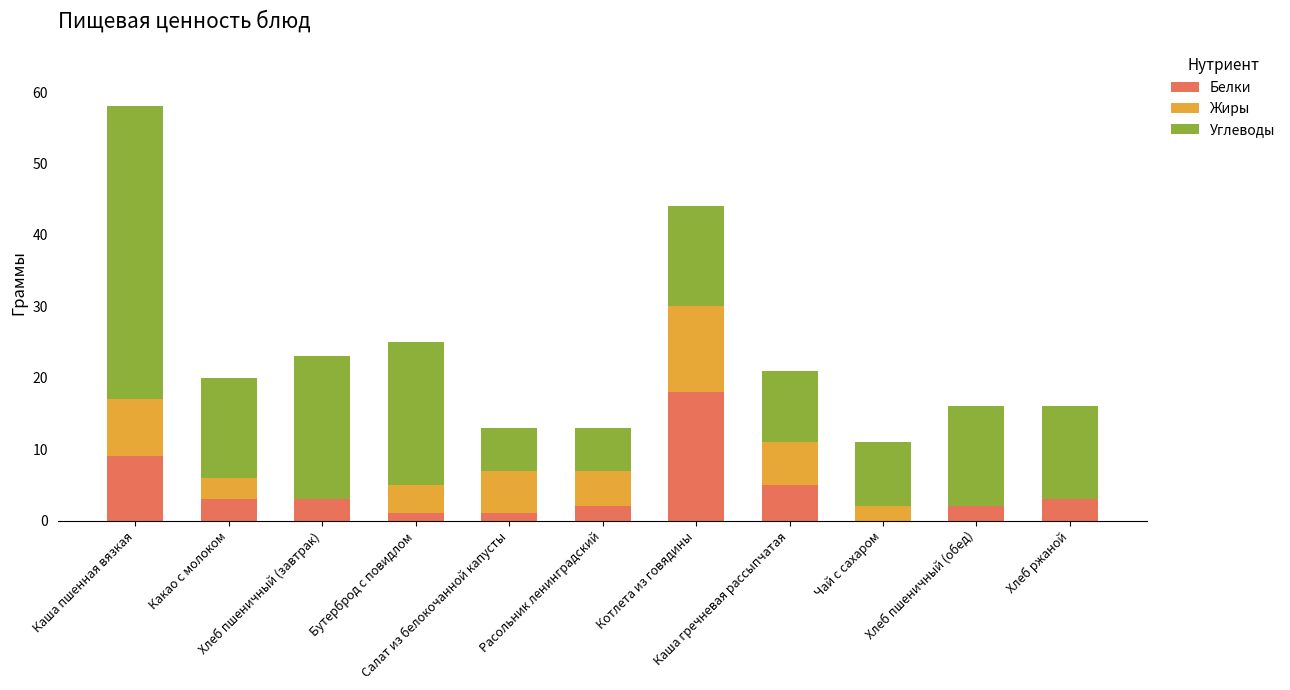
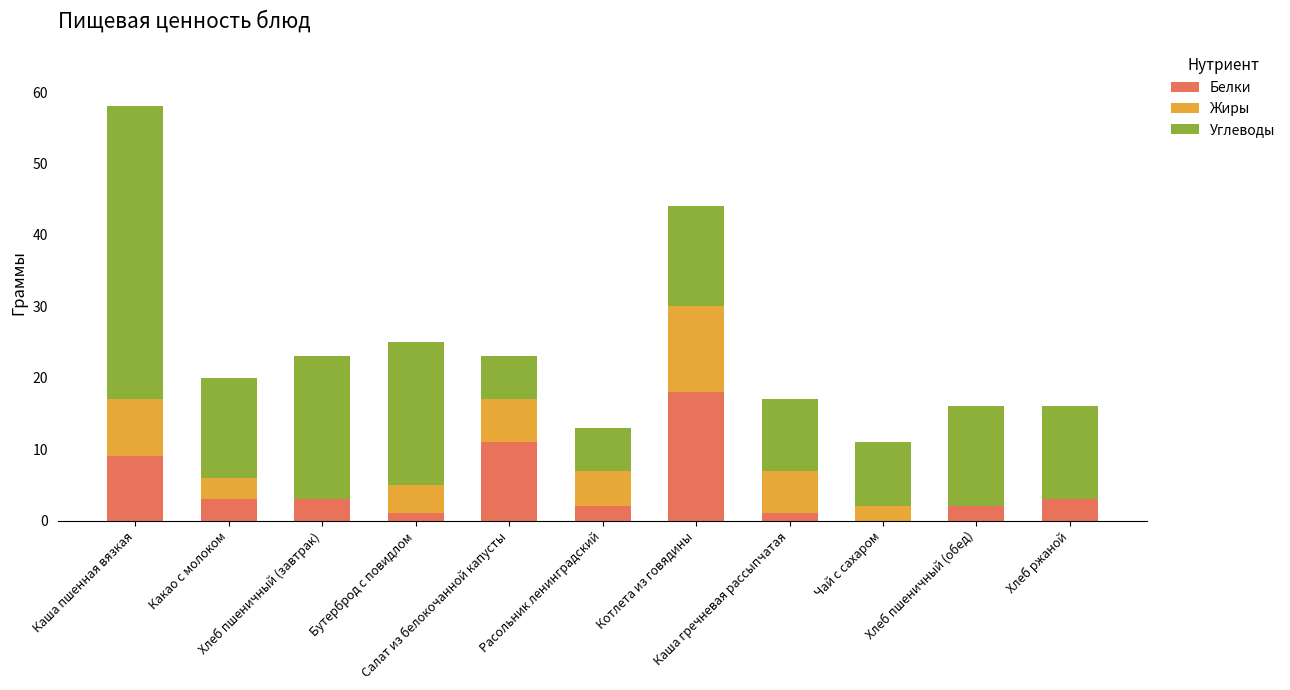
  {
    "Белки": {
      "Каша пшенная вязкая": 9,
      "Какао с молоком": 3,
      "Хлеб пшеничный (завтрак)": 3,
      "Бутерброд с повидлом": 1,
-     "Салат из белокочанной капусты": 1,
+     "Салат из белокочанной капусты": 11,
      "Расольник ленинградский": 2,
      "Котлета из говядины": 18,
-     "Каша гречневая рассыпчатая": 5,
+     "Каша гречневая рассыпчатая": 1,
      "Чай с сахаром": 0,
      "Хлеб пшеничный (обед)": 2,
      "Хлеб ржаной": 3
    },
    "Жиры": {
      "Каша пшенная вязкая": 8,
      "Какао с молоком": 3,
      "Хлеб пшеничный (завтрак)": 0,
      "Бутерброд с повидлом": 4,
      "Салат из белокочанной капусты": 6,
      "Расольник ленинградский": 5,
      "Котлета из говядины": 12,
      "Каша гречневая рассыпчатая": 6,
      "Чай с сахаром": 2,
      "Хлеб пшеничный (обед)": 0,
      "Хлеб ржаной": 0
    },
    "Углеводы": {
      "Каша пшенная вязкая": 41,
      "Какао с молоком": 14,
      "Хлеб пшеничный (завтрак)": 20,
      "Бутерброд с повидлом": 20,
      "Салат из белокочанной капусты": 6,
      "Расольник ленинградский": 6,
      "Котлета из говядины": 14,
      "Каша гречневая рассыпчатая": 10,
      "Чай с сахаром": 9,
      "Хлеб пшеничный (обед)": 14,
      "Хлеб ржаной": 13
    }
  }
